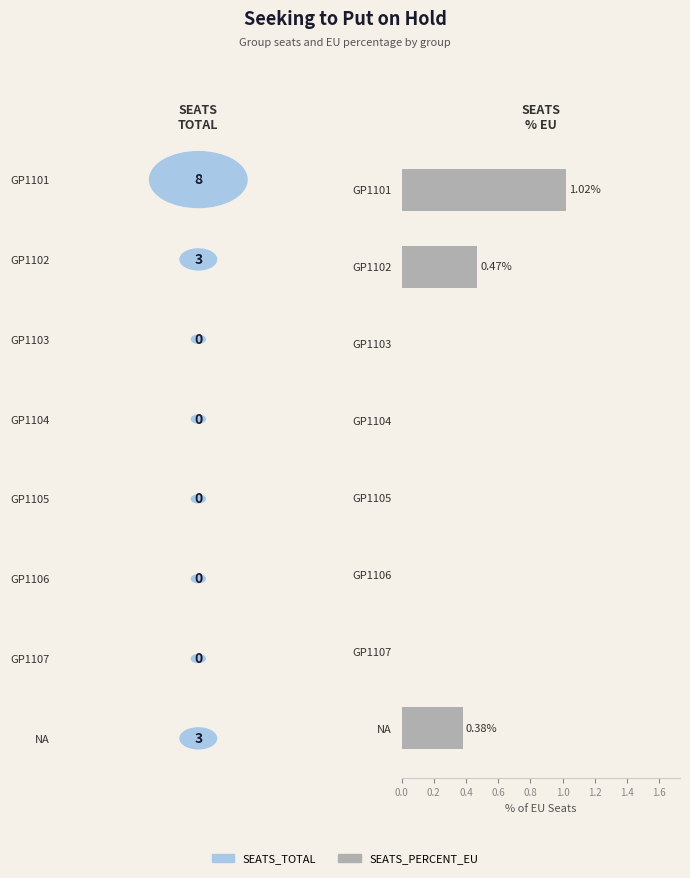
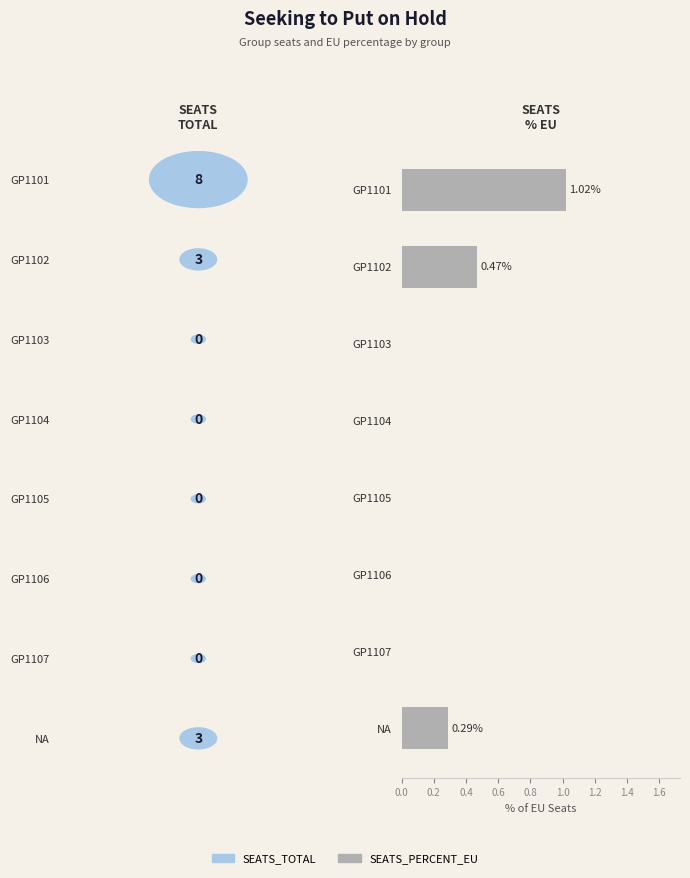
  {
    "SEATS % EU": {
      "GP1101": "1.02%",
      "GP1102": "0.47%",
-     "NA": "0.38%"
+     "NA": "0.29%"
    }
  }
